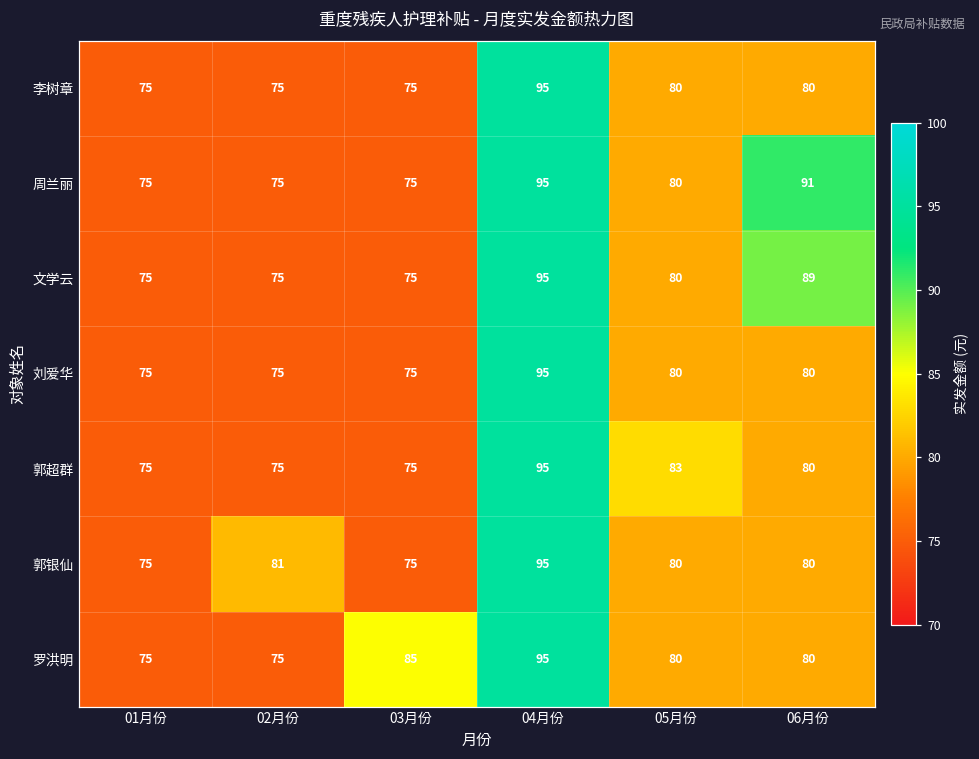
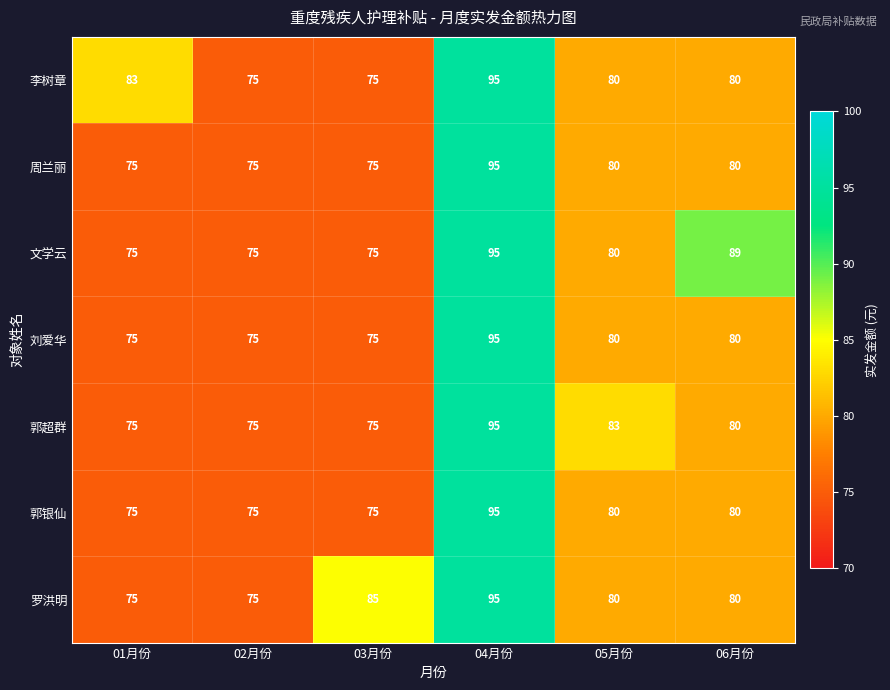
  {
    "李树章": {
-     "01月份": 75,
+     "01月份": 83,
      "02月份": 75,
      "03月份": 75,
      "04月份": 95,
      "05月份": 80,
      "06月份": 80
    },
    "周兰丽": {
      "01月份": 75,
      "02月份": 75,
      "03月份": 75,
      "04月份": 95,
      "05月份": 80,
-     "06月份": 91
+     "06月份": 80
    },
    "文学云": {
      "01月份": 75,
      "02月份": 75,
      "03月份": 75,
      "04月份": 95,
      "05月份": 80,
      "06月份": 89
    },
    "刘爱华": {
      "01月份": 75,
      "02月份": 75,
      "03月份": 75,
      "04月份": 95,
      "05月份": 80,
      "06月份": 80
    },
    "郭超群": {
      "01月份": 75,
      "02月份": 75,
      "03月份": 75,
      "04月份": 95,
      "05月份": 83,
      "06月份": 80
    },
    "郭银仙": {
      "01月份": 75,
-     "02月份": 81,
+     "02月份": 75,
      "03月份": 75,
      "04月份": 95,
      "05月份": 80,
      "06月份": 80
    },
    "罗洪明": {
      "01月份": 75,
      "02月份": 75,
      "03月份": 85,
      "04月份": 95,
      "05月份": 80,
      "06月份": 80
    }
  }
